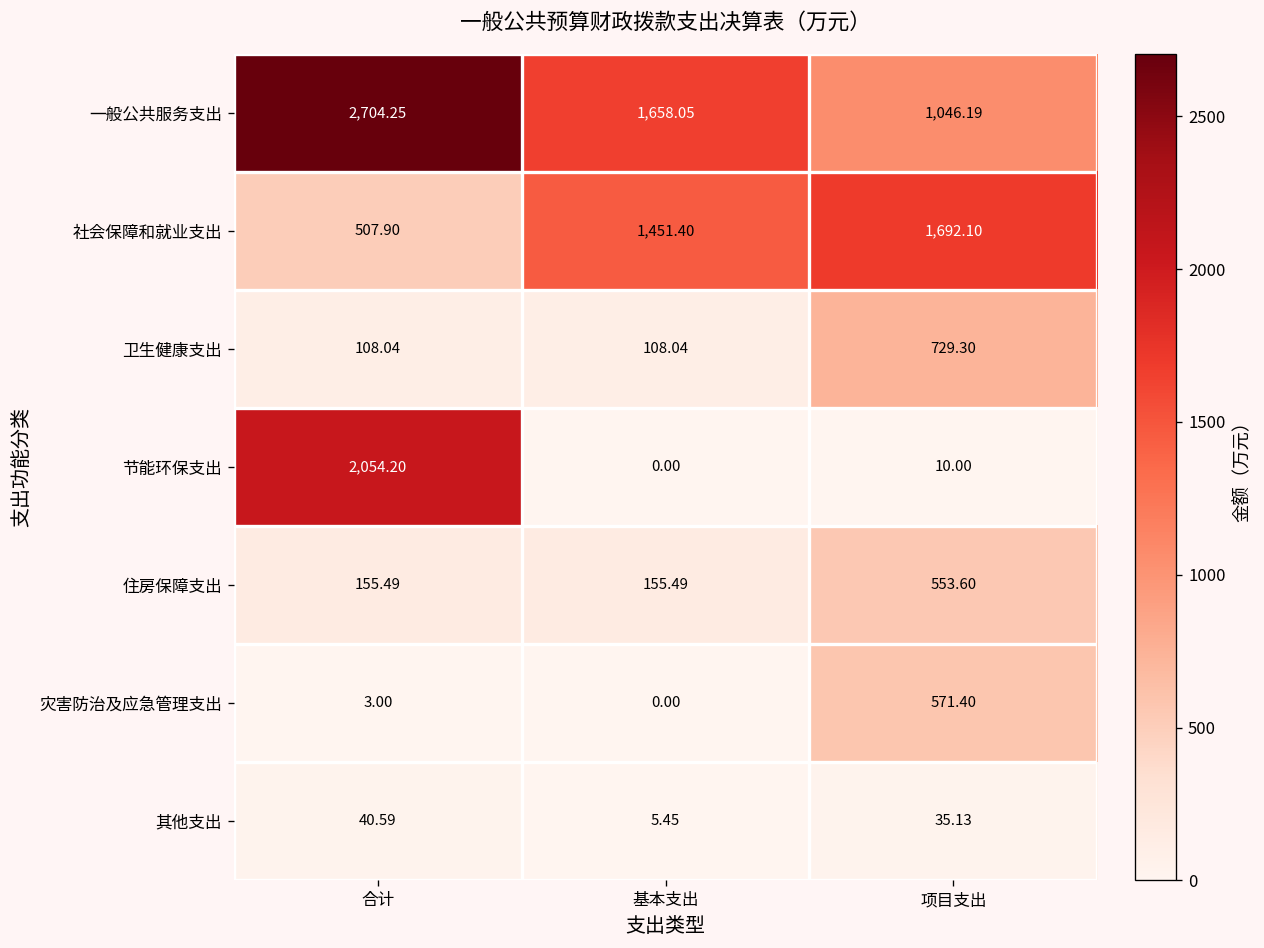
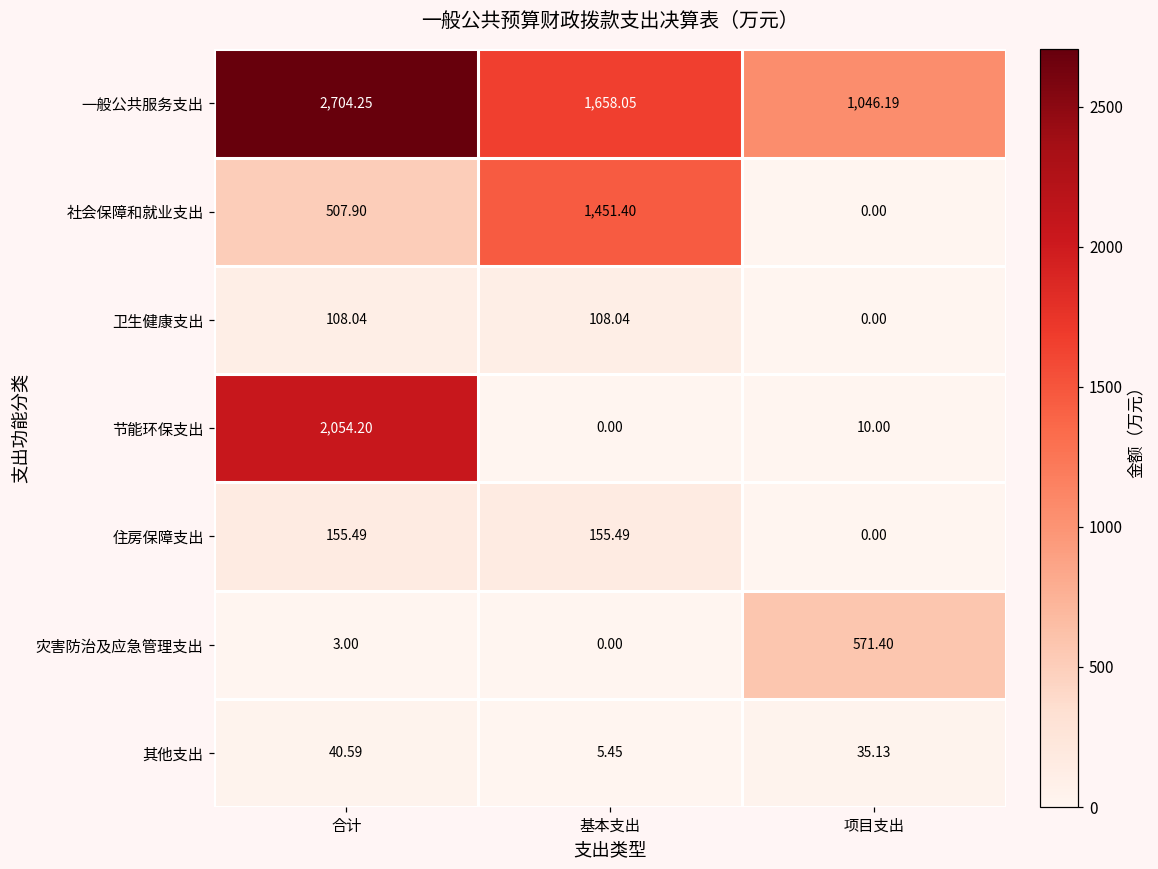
  {
    "一般公共服务支出": {
      "合计": "2,704.25",
      "基本支出": "1,658.05",
      "项目支出": "1,046.19"
    },
    "社会保障和就业支出": {
      "合计": "507.90",
      "基本支出": "1,451.40",
-     "项目支出": "1,692.10"
+     "项目支出": "0.00"
    },
    "卫生健康支出": {
      "合计": "108.04",
      "基本支出": "108.04",
-     "项目支出": "729.30"
+     "项目支出": "0.00"
    },
    "节能环保支出": {
      "合计": "2,054.20",
      "基本支出": "0.00",
      "项目支出": "10.00"
    },
    "住房保障支出": {
      "合计": "155.49",
      "基本支出": "155.49",
-     "项目支出": "553.60"
+     "项目支出": "0.00"
    },
    "灾害防治及应急管理支出": {
      "合计": "3.00",
      "基本支出": "0.00",
      "项目支出": "571.40"
    },
    "其他支出": {
      "合计": "40.59",
      "基本支出": "5.45",
      "项目支出": "35.13"
    }
  }
